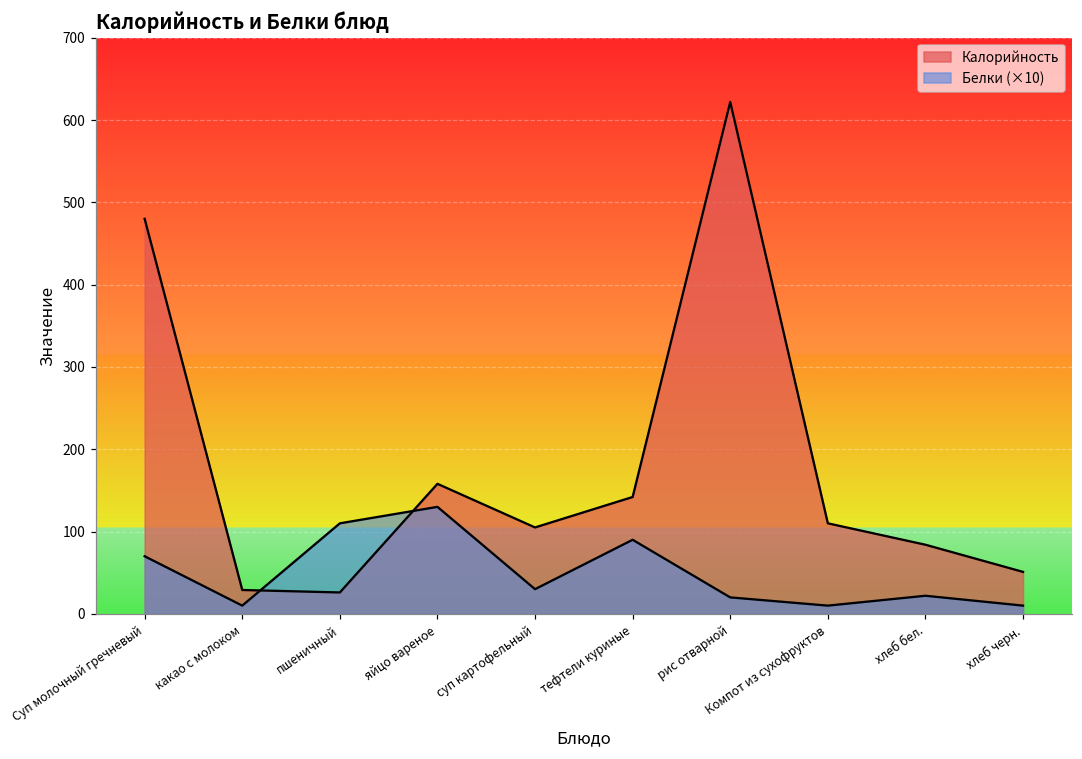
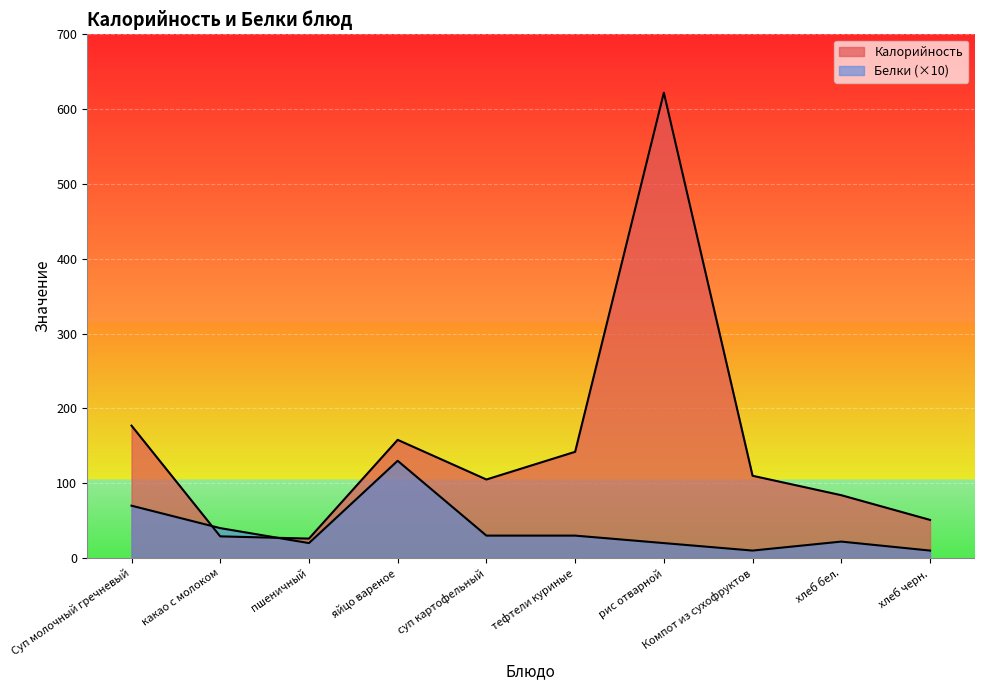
  {
    "Калорийность": {
-     "Суп молочный гречневый": 480,
+     "Суп молочный гречневый": 180,
      "какао с молоком": 30,
      "пшеничный": 30,
      "яйцо вареное": 160,
      "суп картофельный": 110,
      "тефтели куриные": 140,
      "рис отварной": 620,
      "Компот из сухофруктов": 110,
      "хлеб бел.": 80,
      "хлеб черн.": 50
    },
    "Белки (×10)": {
      "Суп молочный гречневый": 70,
-     "какао с молоком": 10,
-     "пшеничный": 110,
+     "какао с молоком": 40,
+     "пшеничный": 20,
      "яйцо вареное": 130,
      "суп картофельный": 30,
-     "тефтели куриные": 90,
+     "тефтели куриные": 30,
      "рис отварной": 20,
      "Компот из сухофруктов": 10,
      "хлеб бел.": 20,
      "хлеб черн.": 10
    }
  }
